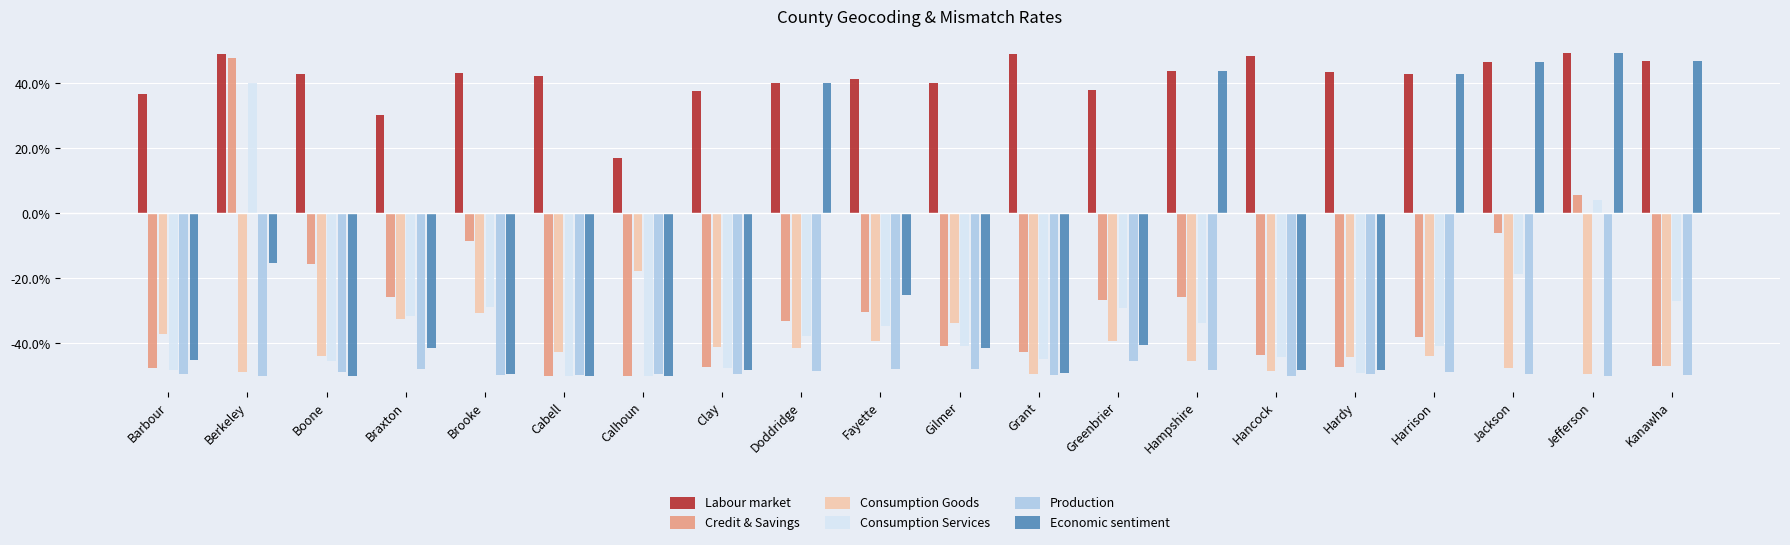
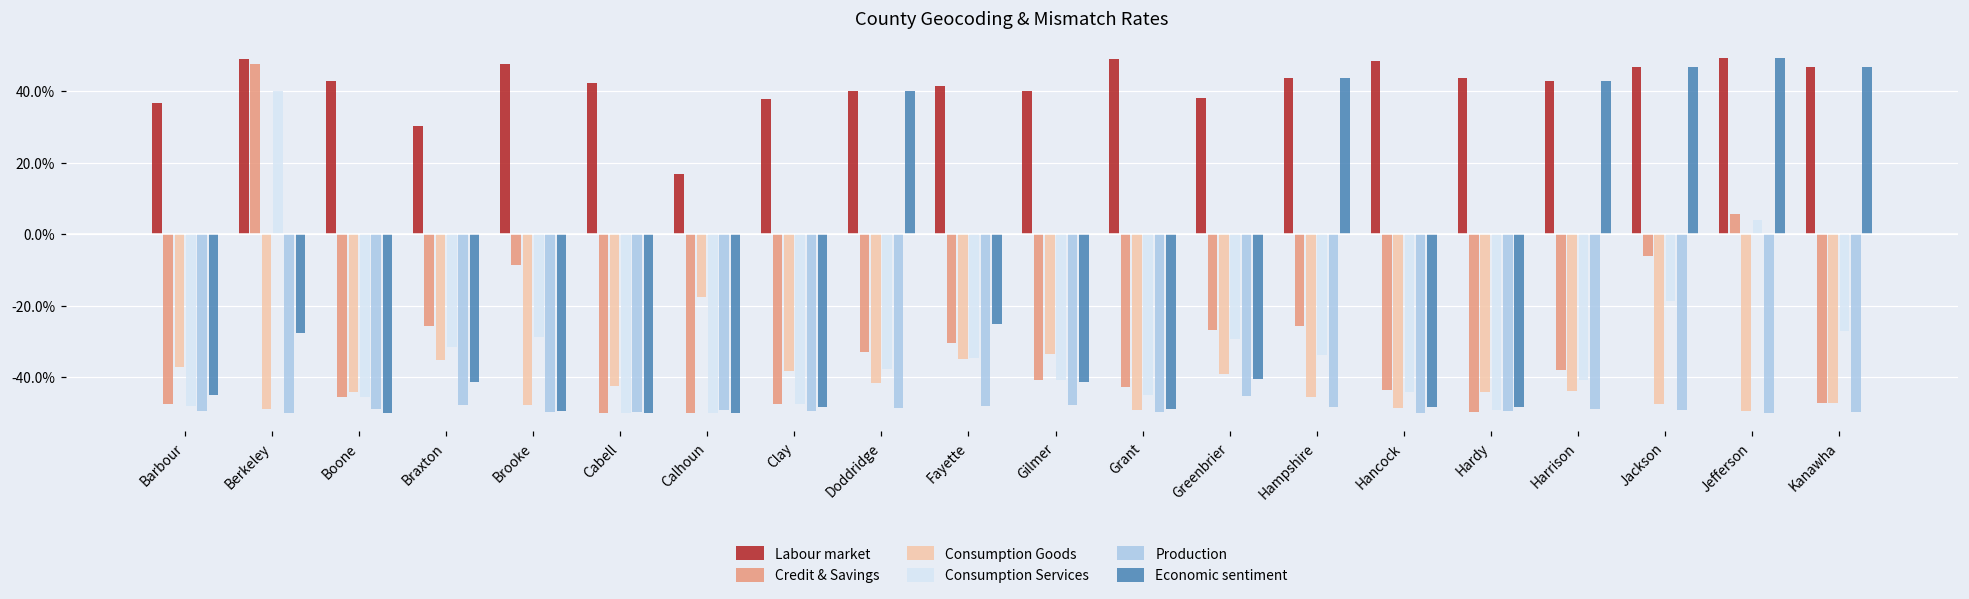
  {
    "Labour market": {
      "Barbour": "37%",
      "Berkeley": "49%",
      "Boone": "43%",
      "Braxton": "30%",
-     "Brooke": "43%",
+     "Brooke": "48%",
      "Cabell": "42%",
      "Calhoun": "17%",
      "Clay": "38%",
      "Doddridge": "40%",
      "Fayette": "41%",
      "Gilmer": "40%",
      "Grant": "49%",
      "Greenbrier": "38%",
      "Hampshire": "44%",
      "Hancock": "48%",
      "Hardy": "44%",
      "Harrison": "43%",
      "Jackson": "47%",
      "Jefferson": "49%",
      "Kanawha": "47%"
    },
    "Credit & Savings": {
      "Barbour": "-48%",
      "Berkeley": "48%",
-     "Boone": "-16%",
+     "Boone": "-46%",
      "Braxton": "-26%",
      "Brooke": "-9%",
      "Cabell": "-50%",
      "Calhoun": "-50%",
      "Clay": "-47%",
      "Doddridge": "-33%",
      "Fayette": "-30%",
      "Gilmer": "-41%",
      "Grant": "-43%",
      "Greenbrier": "-27%",
      "Hampshire": "-26%",
      "Hancock": "-44%",
-     "Hardy": "-47%",
+     "Hardy": "-50%",
      "Harrison": "-38%",
      "Jackson": "-6%",
      "Jefferson": "6%",
      "Kanawha": "-47%"
    },
    "Consumption Goods": {
      "Barbour": "-37%",
      "Berkeley": "-49%",
      "Boone": "-44%",
-     "Braxton": "-33%",
-     "Brooke": "-31%",
+     "Braxton": "-35%",
+     "Brooke": "-48%",
      "Cabell": "-43%",
      "Calhoun": "-18%",
-     "Clay": "-41%",
+     "Clay": "-38%",
      "Doddridge": "-42%",
-     "Fayette": "-39%",
+     "Fayette": "-35%",
      "Gilmer": "-34%",
      "Grant": "-49%",
      "Greenbrier": "-39%",
      "Hampshire": "-46%",
      "Hancock": "-49%",
      "Hardy": "-44%",
      "Harrison": "-44%",
      "Jackson": "-48%",
      "Jefferson": "-50%",
      "Kanawha": "-47%"
    },
    "Economic sentiment": {
      "Barbour": "-45%",
-     "Berkeley": "-15%",
+     "Berkeley": "-28%",
      "Boone": "-50%",
      "Braxton": "-41%",
      "Brooke": "-50%",
      "Cabell": "-50%",
      "Calhoun": "-50%",
      "Clay": "-48%",
      "Doddridge": "40%",
      "Fayette": "-25%",
      "Gilmer": "-41%",
      "Grant": "-49%",
      "Greenbrier": "-41%",
      "Hampshire": "44%",
      "Hancock": "-48%",
      "Hardy": "-48%",
      "Harrison": "43%",
      "Jackson": "47%",
      "Jefferson": "49%",
      "Kanawha": "47%"
    }
  }
